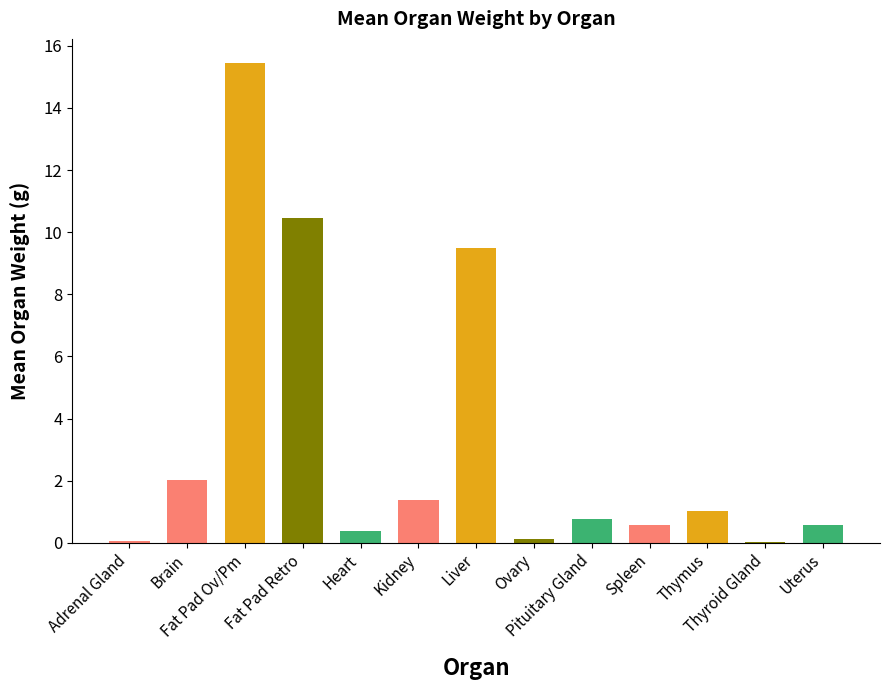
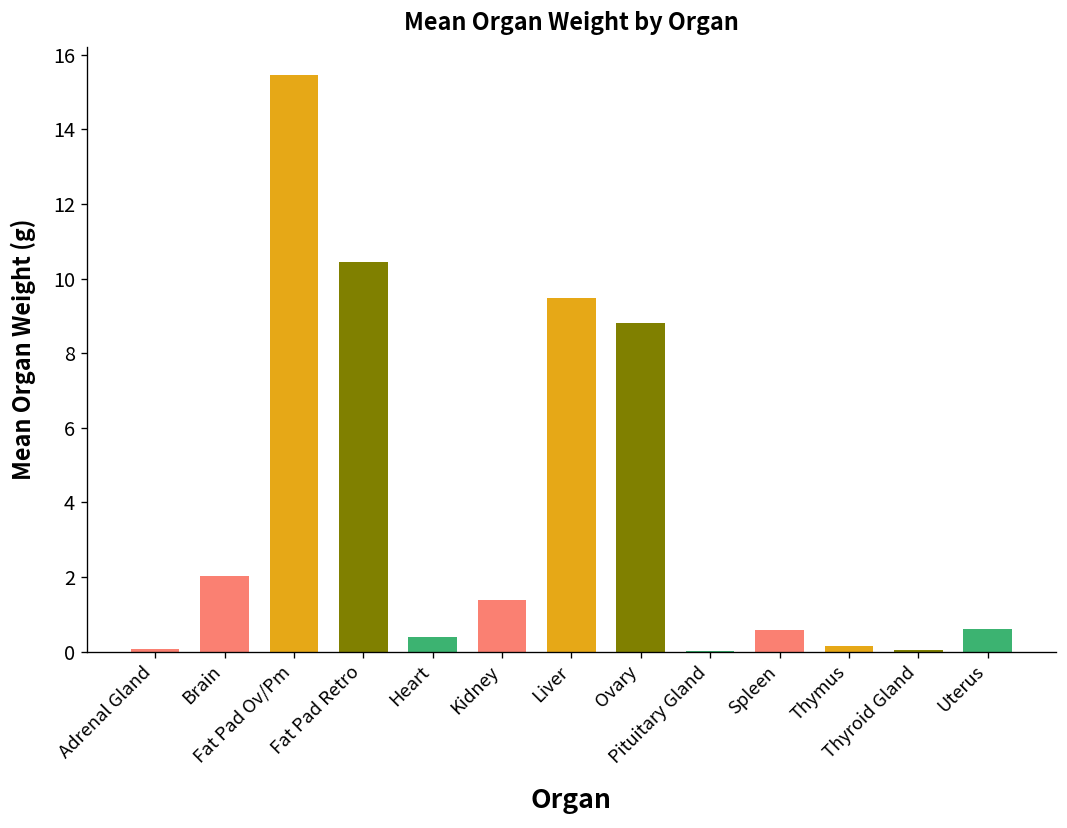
  {
    "Brain": 2.0,
    "Fat Pad Ov/Pm": 15.4,
    "Fat Pad Retro": 10.5,
    "Heart": 0.4,
    "Kidney": 1.4,
    "Liver": 9.5,
-   "Ovary": 0.1,
-   "Pituitary Gland": 0.8,
+   "Ovary": 8.8,
+   "Pituitary Gland": 0.0,
    "Spleen": 0.6,
-   "Thymus": 1.0,
+   "Thymus": 0.2,
    "Uterus": 0.6
  }
